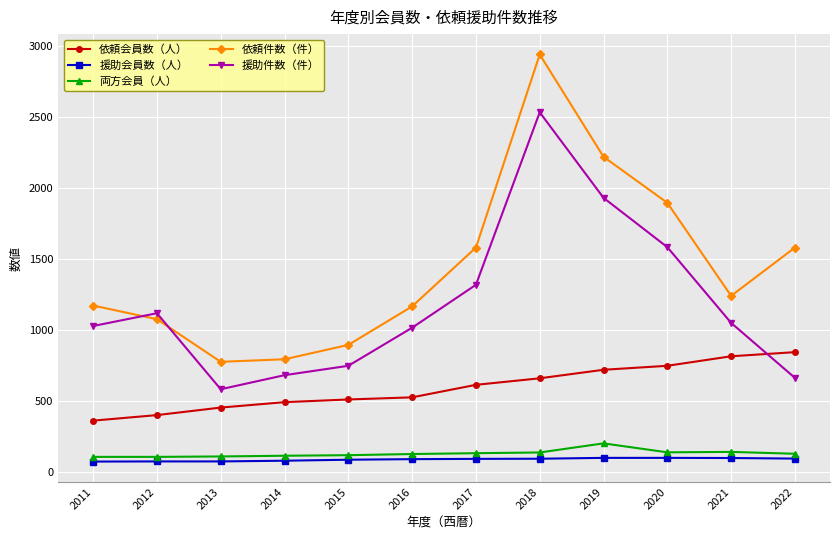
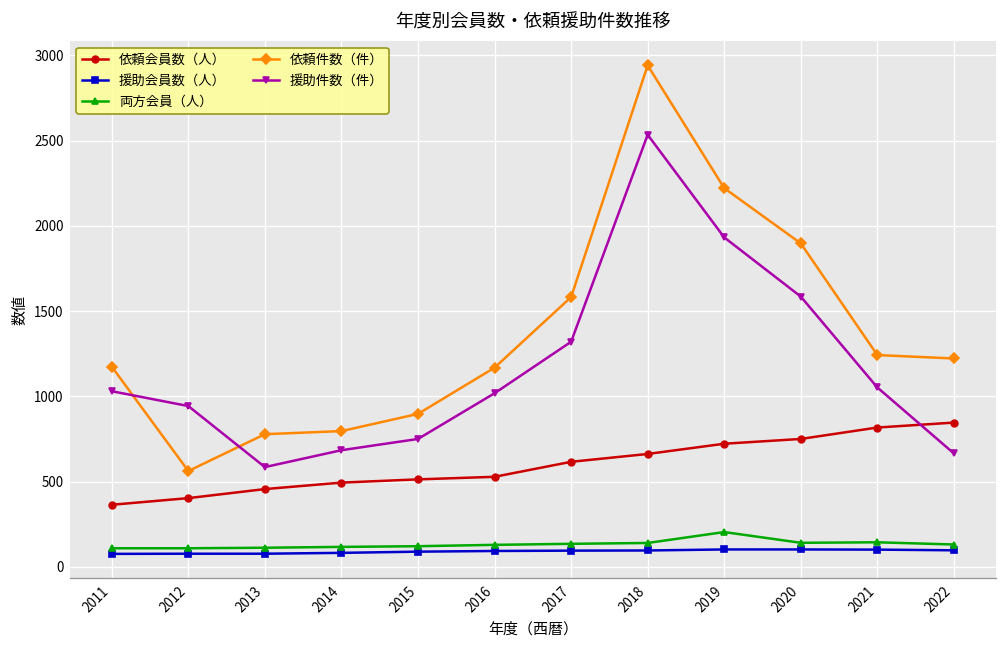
  {
    "依頼会員数（人）": {
      "2011": 360,
      "2012": 400,
      "2013": 460,
      "2014": 490,
      "2015": 510,
      "2016": 530,
      "2017": 620,
      "2018": 660,
      "2019": 720,
      "2020": 750,
      "2021": 820,
      "2022": 850
    },
    "援助会員数（人）": {
      "2011": 80,
      "2012": 80,
      "2013": 80,
      "2014": 80,
      "2015": 90,
      "2016": 90,
      "2017": 100,
      "2018": 100,
      "2019": 100,
      "2020": 100,
      "2021": 100,
      "2022": 100
    },
    "両方会員（人）": {
      "2011": 110,
      "2012": 110,
      "2013": 110,
      "2014": 120,
      "2015": 120,
      "2016": 130,
      "2017": 140,
      "2018": 140,
      "2019": 200,
      "2020": 140,
      "2021": 140,
      "2022": 130
    },
    "依頼件数（件）": {
      "2011": 1170,
-     "2012": 1080,
+     "2012": 560,
      "2013": 780,
      "2014": 800,
      "2015": 900,
      "2016": 1170,
      "2017": 1580,
      "2018": 2940,
      "2019": 2220,
      "2020": 1900,
      "2021": 1240,
-     "2022": 1580
+     "2022": 1220
    },
    "援助件数（件）": {
      "2011": 1030,
-     "2012": 1120,
+     "2012": 940,
      "2013": 590,
      "2014": 680,
      "2015": 750,
      "2016": 1020,
      "2017": 1320,
      "2018": 2530,
      "2019": 1930,
      "2020": 1590,
      "2021": 1050,
      "2022": 670
    }
  }
